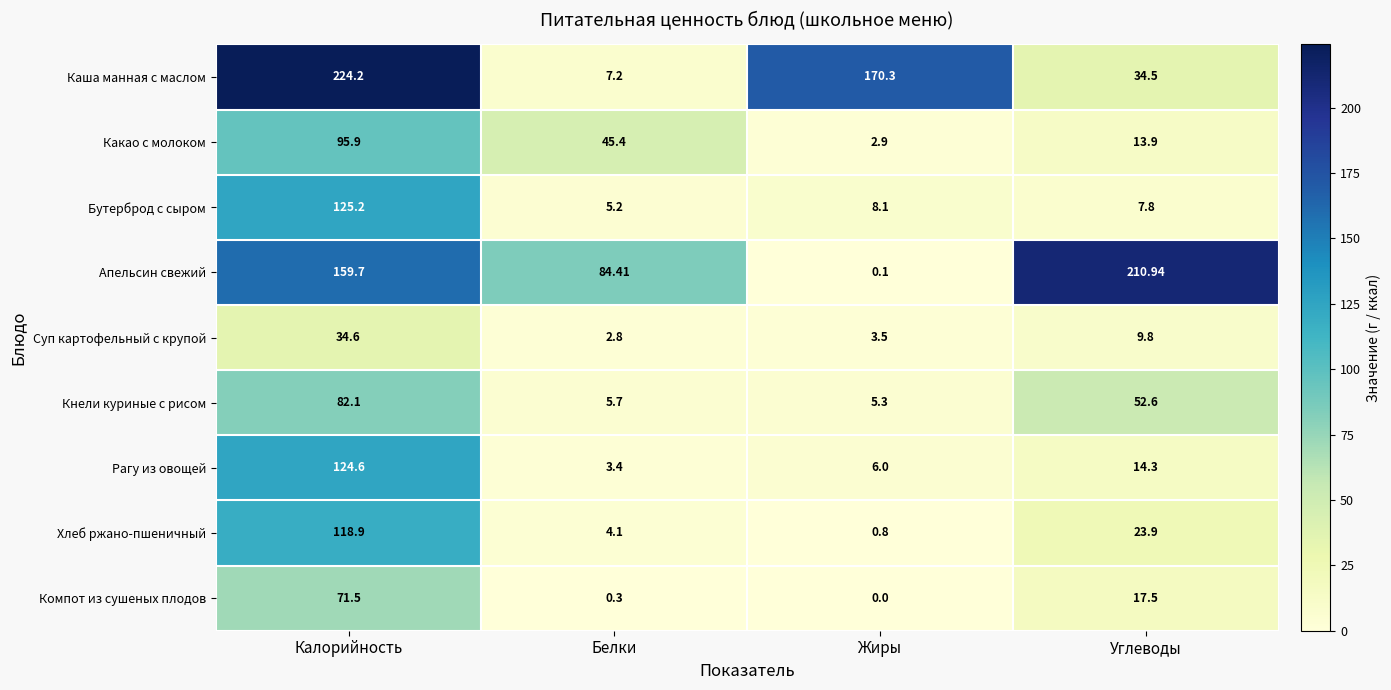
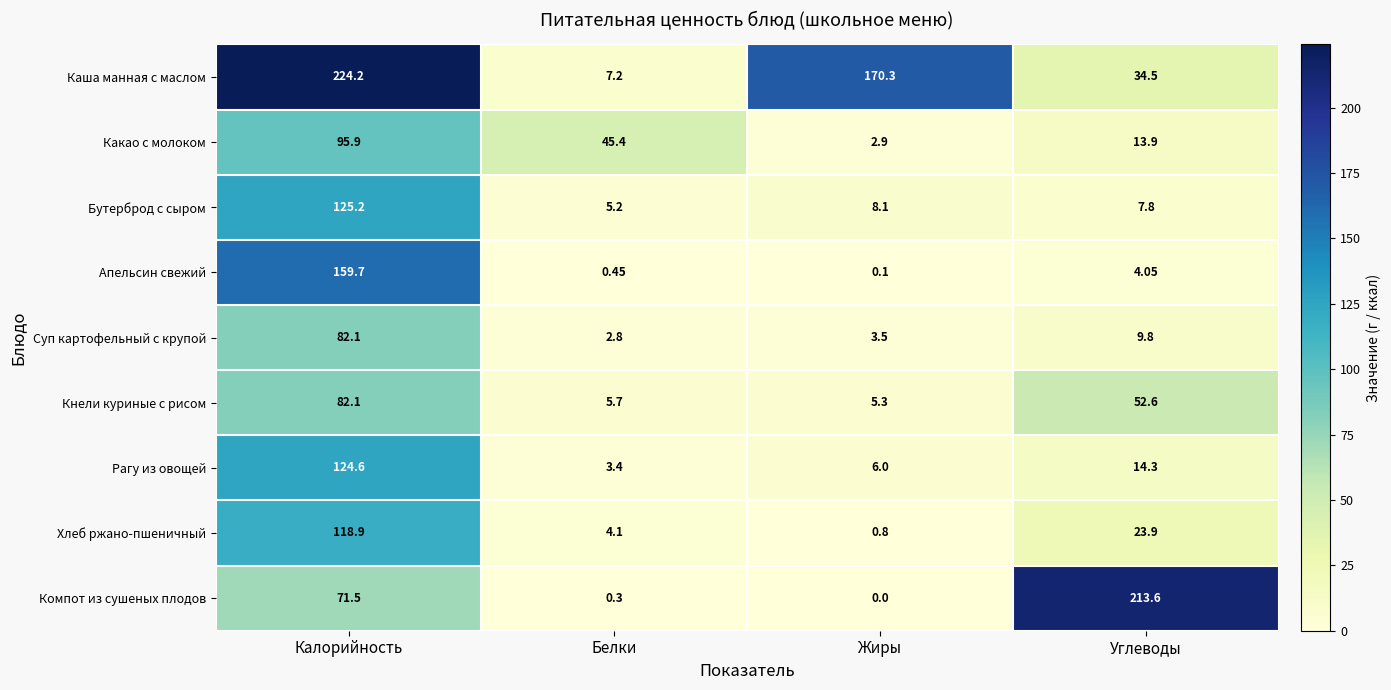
  {
    "Каша манная с маслом": {
      "Калорийность": 224.2,
      "Белки": 7.2,
      "Жиры": 170.3,
      "Углеводы": 34.5
    },
    "Какао с молоком": {
      "Калорийность": 95.9,
      "Белки": 45.4,
      "Жиры": 2.9,
      "Углеводы": 13.9
    },
    "Бутерброд с сыром": {
      "Калорийность": 125.2,
      "Белки": 5.2,
      "Жиры": 8.1,
      "Углеводы": 7.8
    },
    "Апельсин свежий": {
      "Калорийность": 159.7,
-     "Белки": 84.41,
+     "Белки": 0.45,
      "Жиры": 0.1,
-     "Углеводы": 210.94
+     "Углеводы": 4.05
    },
    "Суп картофельный с крупой": {
-     "Калорийность": 34.6,
+     "Калорийность": 82.1,
      "Белки": 2.8,
      "Жиры": 3.5,
      "Углеводы": 9.8
    },
    "Кнели куриные с рисом": {
      "Калорийность": 82.1,
      "Белки": 5.7,
      "Жиры": 5.3,
      "Углеводы": 52.6
    },
    "Рагу из овощей": {
      "Калорийность": 124.6,
      "Белки": 3.4,
      "Жиры": 6.0,
      "Углеводы": 14.3
    },
    "Хлеб ржано-пшеничный": {
      "Калорийность": 118.9,
      "Белки": 4.1,
      "Жиры": 0.8,
      "Углеводы": 23.9
    },
    "Компот из сушеных плодов": {
      "Калорийность": 71.5,
      "Белки": 0.3,
      "Жиры": 0.0,
-     "Углеводы": 17.5
+     "Углеводы": 213.6
    }
  }
